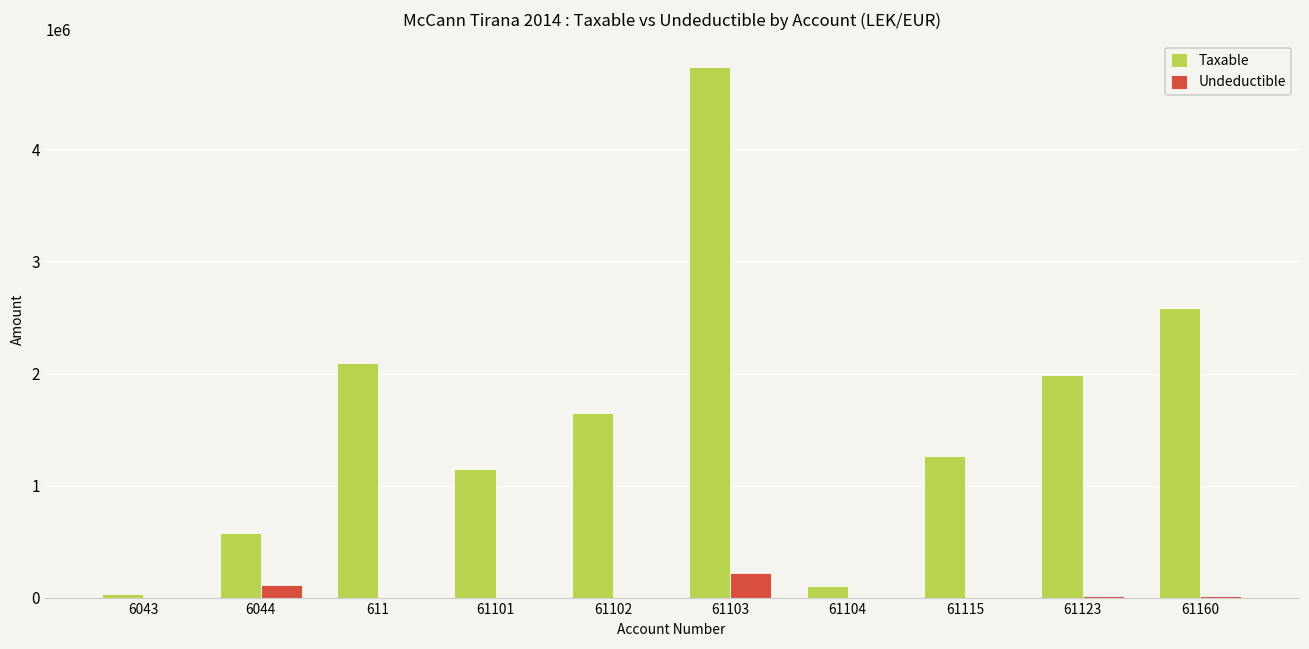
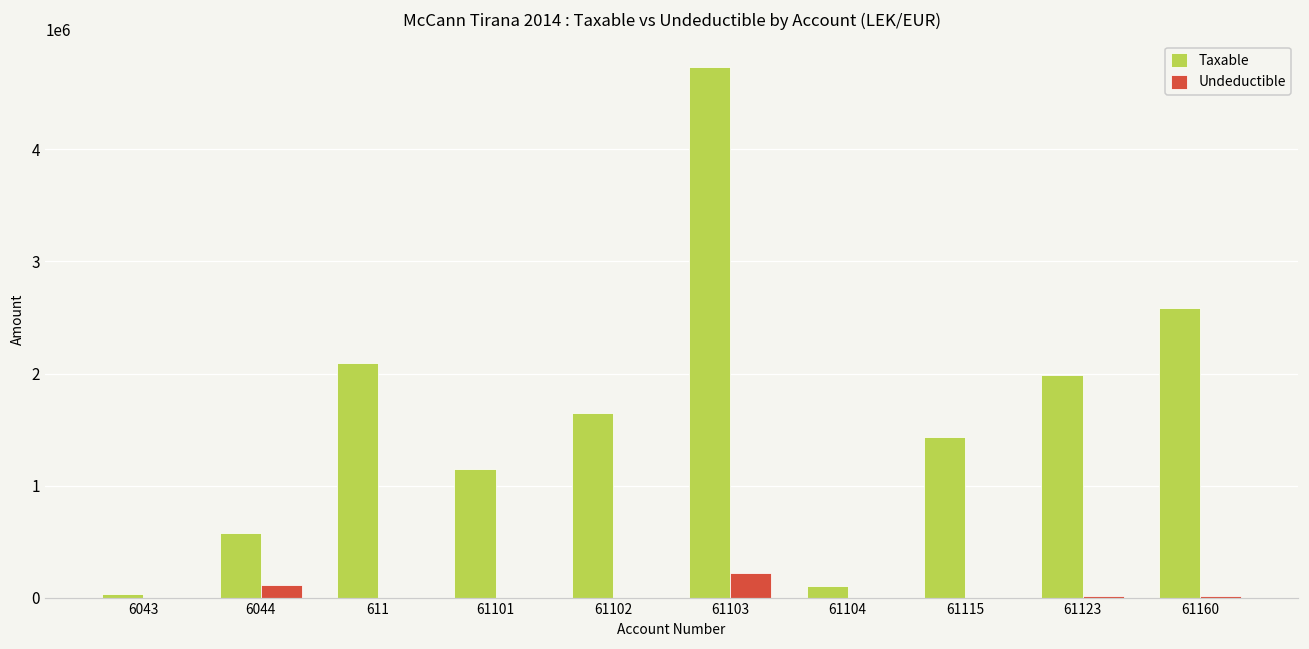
  {
    "Taxable": {
      "6043": 40000,
      "6044": 580000,
      "611": 2090000,
      "61101": 1150000,
      "61102": 1650000,
      "61103": 4730000,
      "61104": 110000,
-     "61115": 1270000,
+     "61115": 1430000,
      "61123": 1990000,
      "61160": 2590000
    },
    "Undeductible": {
      "6043": 0,
      "6044": 120000,
      "611": 0,
      "61101": 0,
      "61102": 0,
      "61103": 220000,
      "61104": 0
    }
  }
